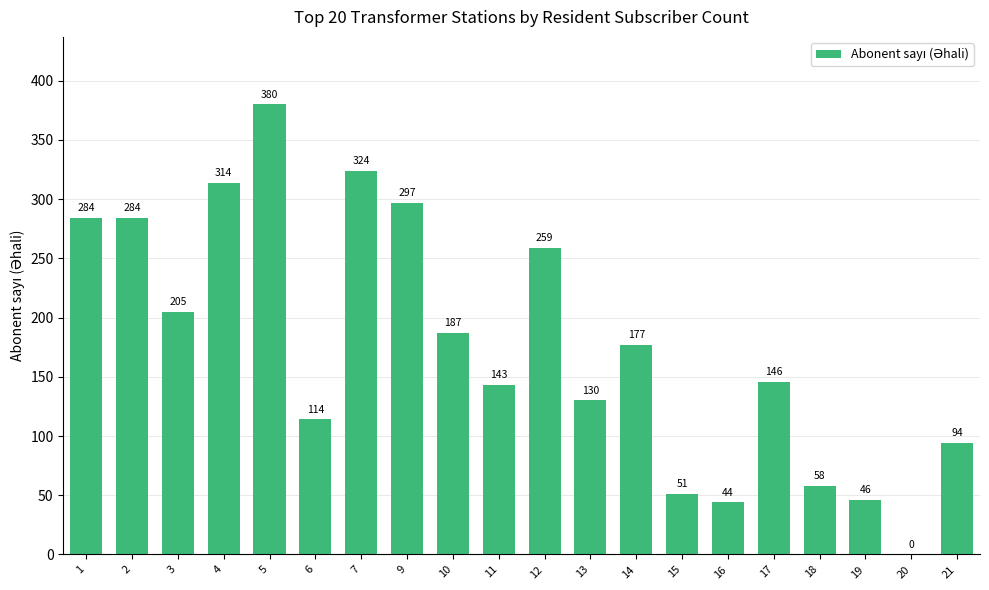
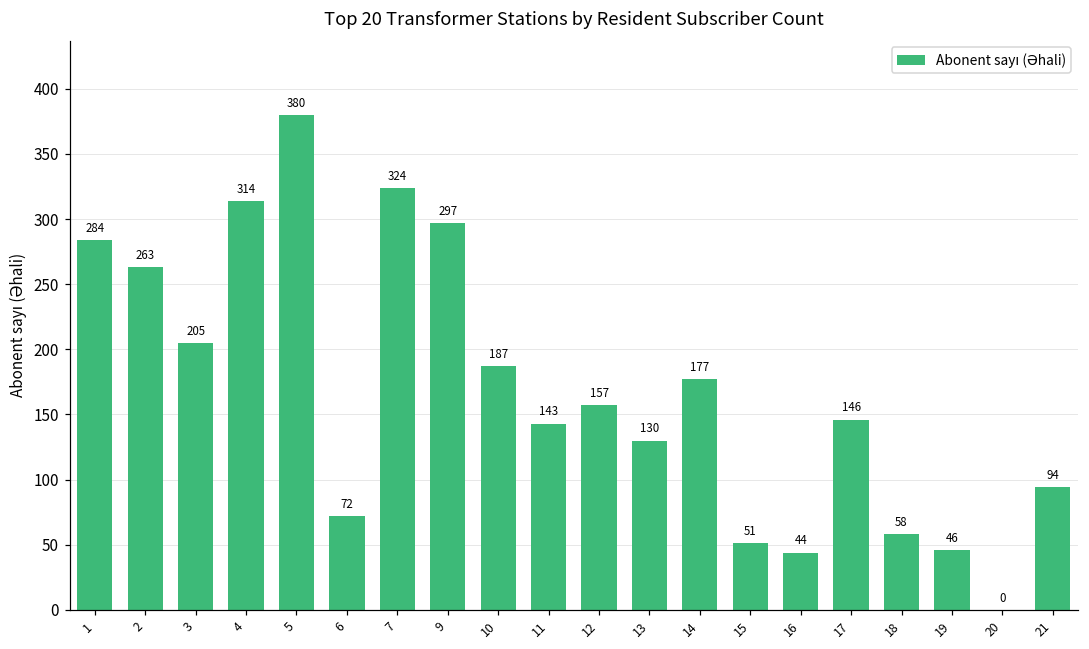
  {
    "1": 284,
-   "2": 284,
+   "2": 263,
    "3": 205,
    "4": 314,
    "5": 380,
-   "6": 114,
+   "6": 72,
    "7": 324,
    "9": 297,
    "10": 187,
    "11": 143,
-   "12": 259,
+   "12": 157,
    "13": 130,
    "14": 177,
    "15": 51,
    "16": 44,
    "17": 146,
    "18": 58,
    "19": 46,
    "20": 0,
    "21": 94
  }
